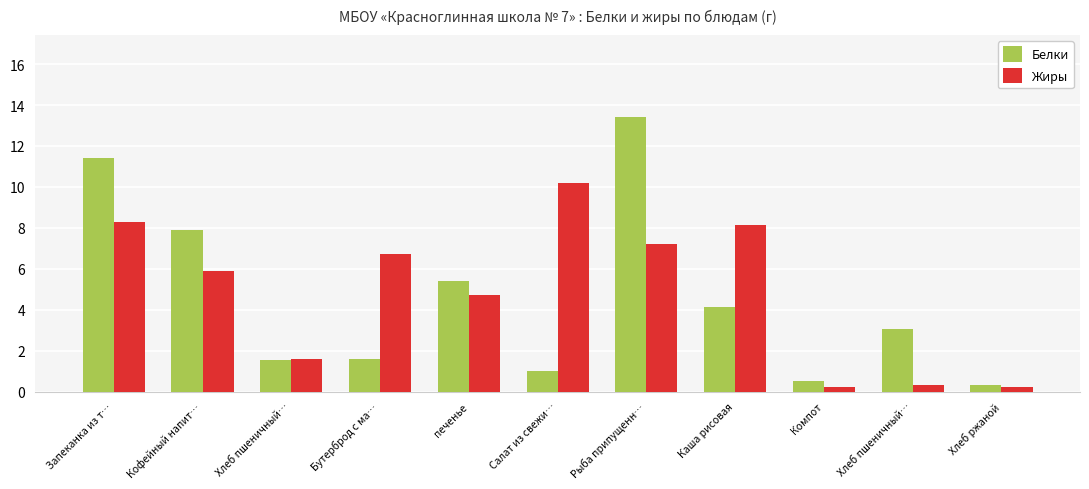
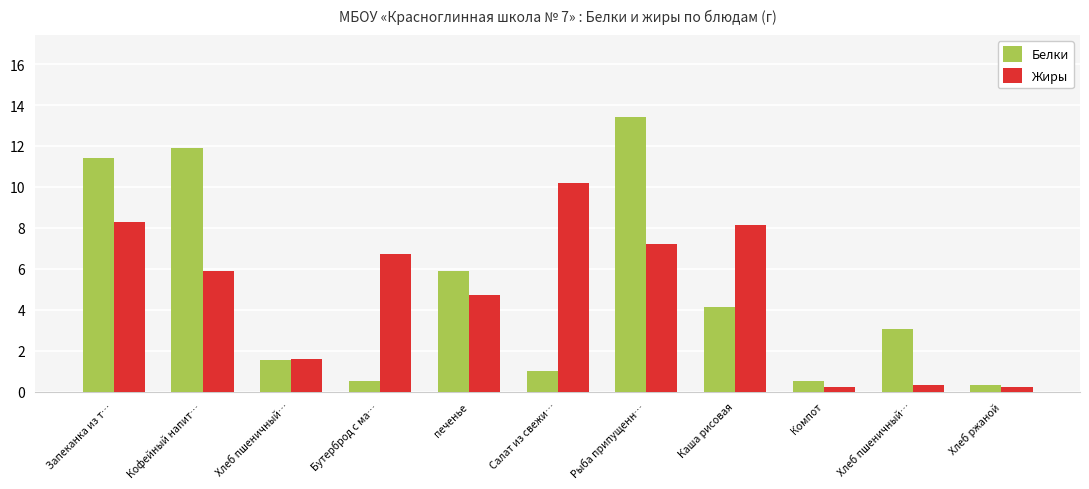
  {
    "Белки": {
      "Запеканка из т…": 11.4,
-     "Кофейный напит…": 7.9,
-     "Бутерброд с ма…": 1.6,
-     "печенье": 5.4,
+     "Кофейный напит…": 11.9,
+     "Бутерброд с ма…": 0.5,
+     "печенье": 5.9,
      "Салат из свежи…": 1.0,
      "Рыба припущенн…": 13.4,
      "Каша рисовая": 4.1,
      "Компот": 0.5,
      "Хлеб ржаной": 0.3
    },
    "Жиры": {
      "Запеканка из т…": 8.3,
      "Кофейный напит…": 5.9,
      "Бутерброд с ма…": 6.7,
      "печенье": 4.7,
      "Салат из свежи…": 10.2,
      "Рыба припущенн…": 7.2,
      "Каша рисовая": 8.1,
      "Компот": 0.2,
      "Хлеб ржаной": 0.2
    }
  }
